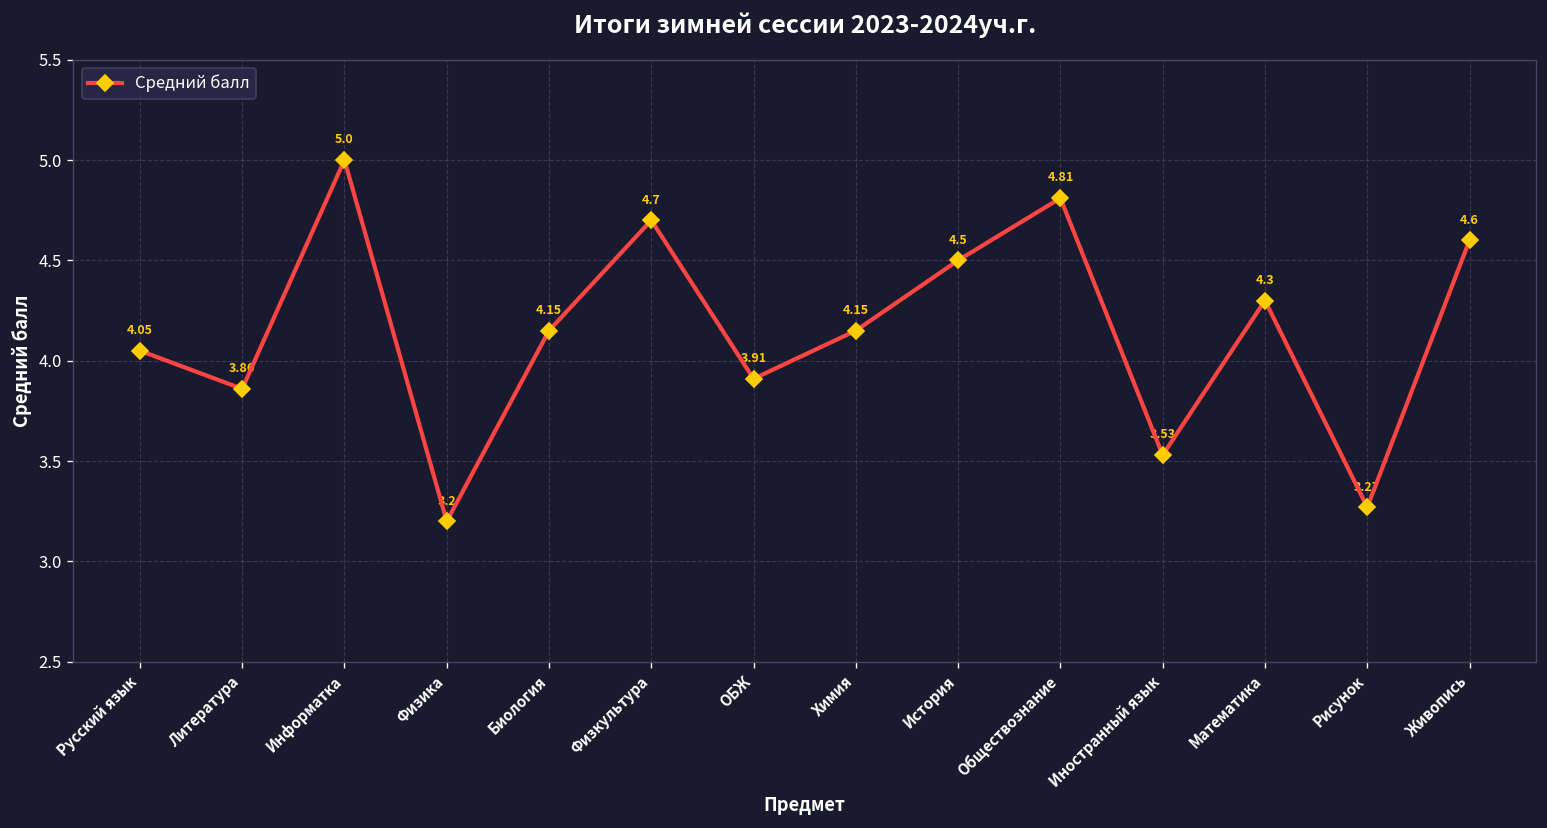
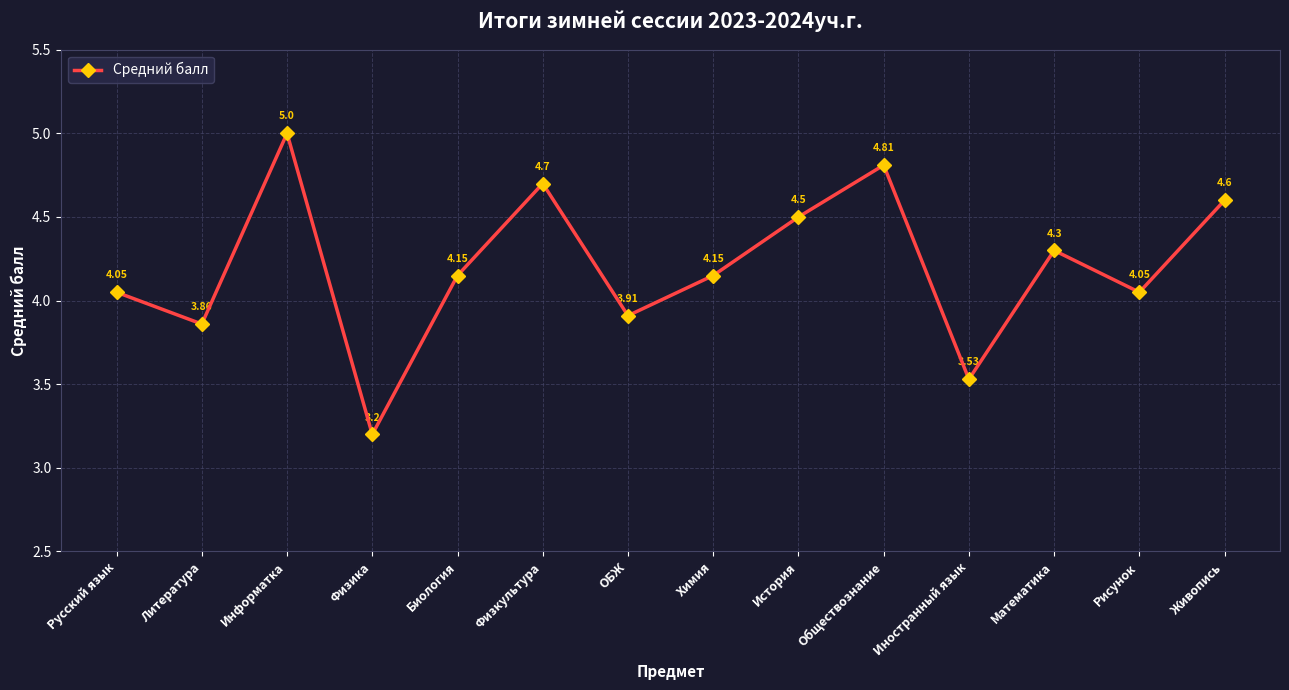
  {
    "Русский язык": 4.05,
    "Литература": 3.86,
    "Информатка": 5.0,
    "Физика": 3.2,
    "Биология": 4.15,
    "Физкультура": 4.7,
    "ОБЖ": 3.91,
    "Химия": 4.15,
    "История": 4.5,
    "Обществознание": 4.81,
    "Иностранный язык": 3.53,
    "Математика": 4.3,
-   "Рисунок": 3.27,
+   "Рисунок": 4.05,
    "Живопись": 4.6
  }
